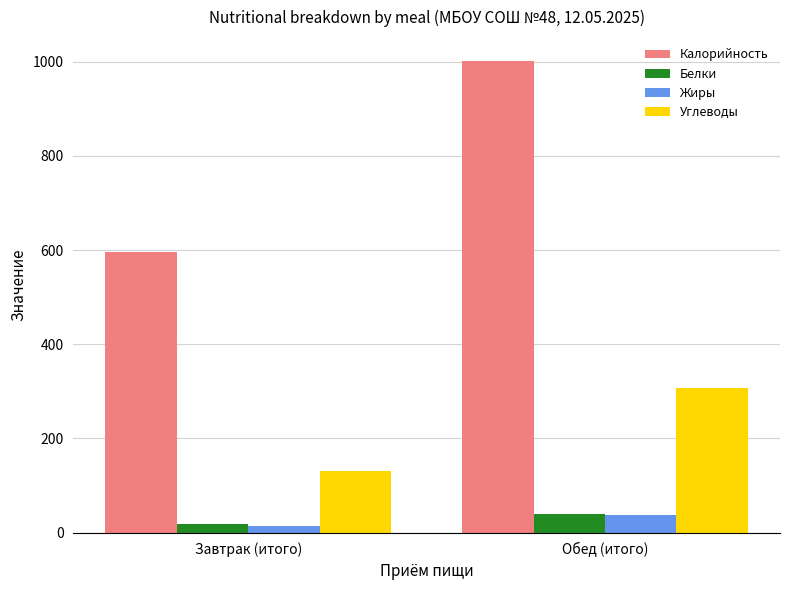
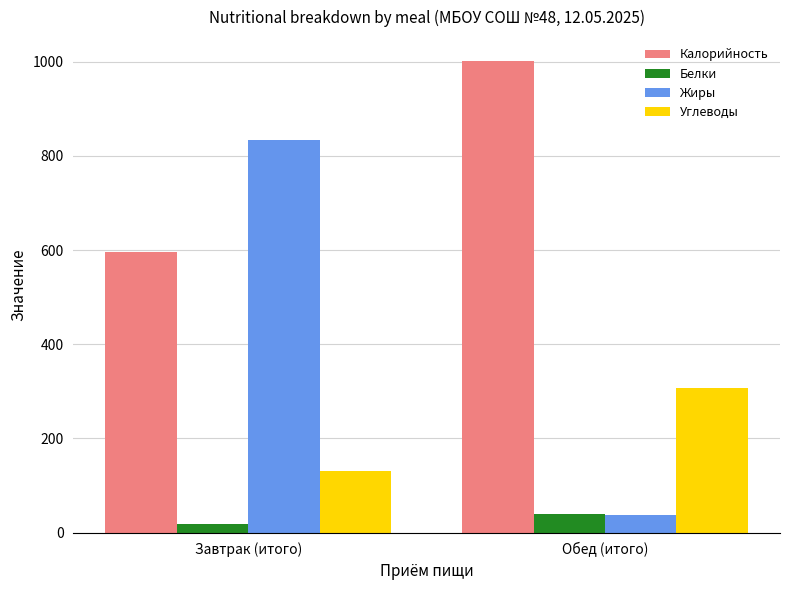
  {
    "Калорийность": {
      "Завтрак (итого)": 600,
      "Обед (итого)": 1000
    },
    "Белки": {
      "Завтрак (итого)": 20,
      "Обед (итого)": 40
    },
    "Жиры": {
-     "Завтрак (итого)": 20,
+     "Завтрак (итого)": 830,
      "Обед (итого)": 40
    },
    "Углеводы": {
      "Завтрак (итого)": 130,
      "Обед (итого)": 310
    }
  }
